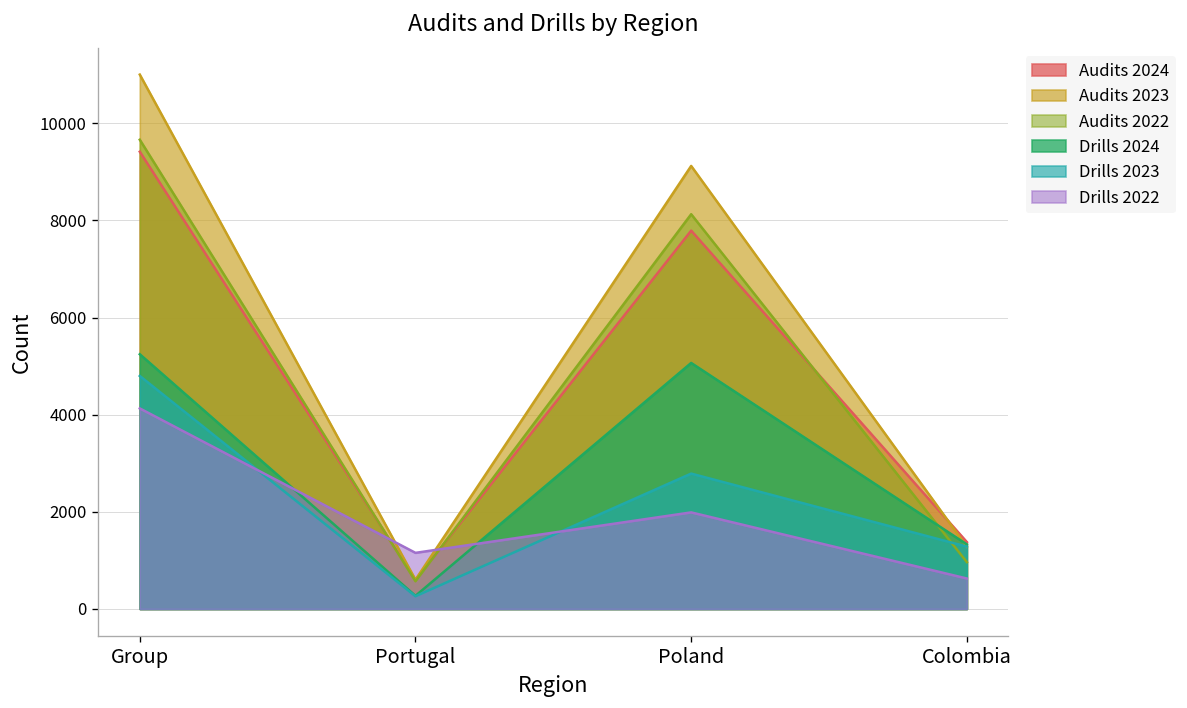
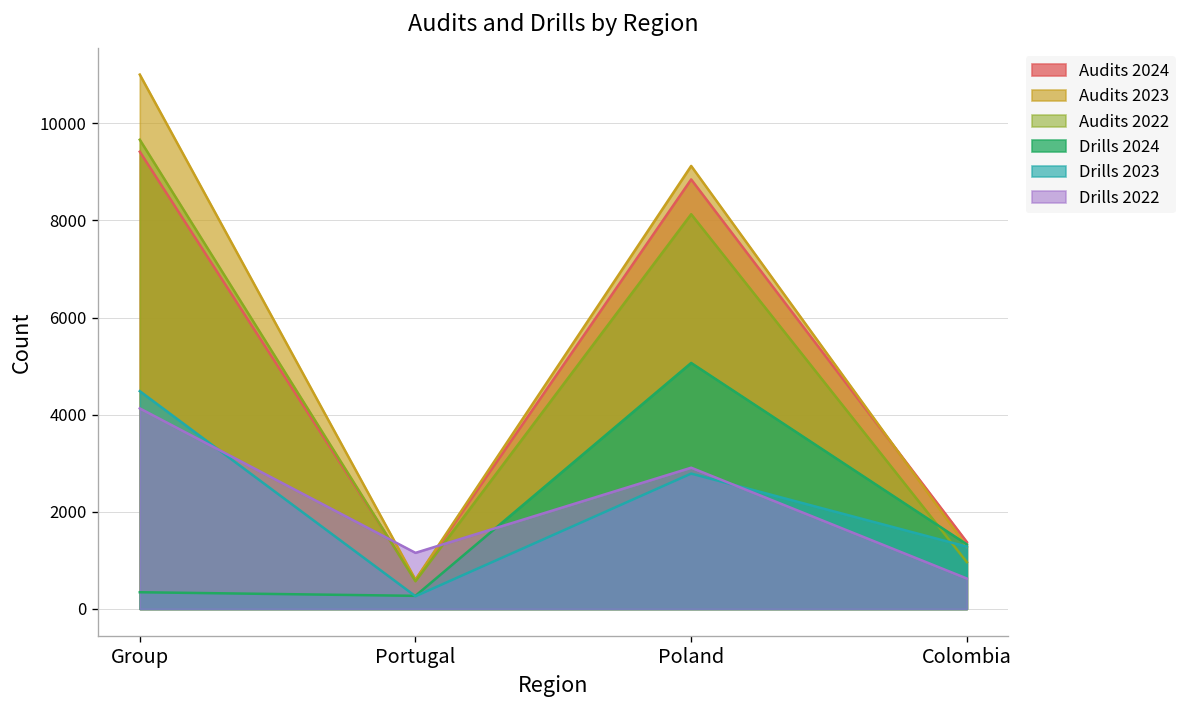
  {
    "Audits 2024": {
      "Group": 9400,
-     "Poland": 7800
+     "Poland": 8800
    },
    "Drills 2024": {
-     "Group": 5200,
+     "Group": 300,
      "Poland": 5100
    },
    "Drills 2023": {
-     "Group": 4800,
+     "Group": 4500,
      "Poland": 2800
    },
    "Drills 2022": {
      "Group": 4100,
      "Portugal": 1200,
-     "Poland": 2000,
+     "Poland": 2900,
      "Colombia": 600
    }
  }
